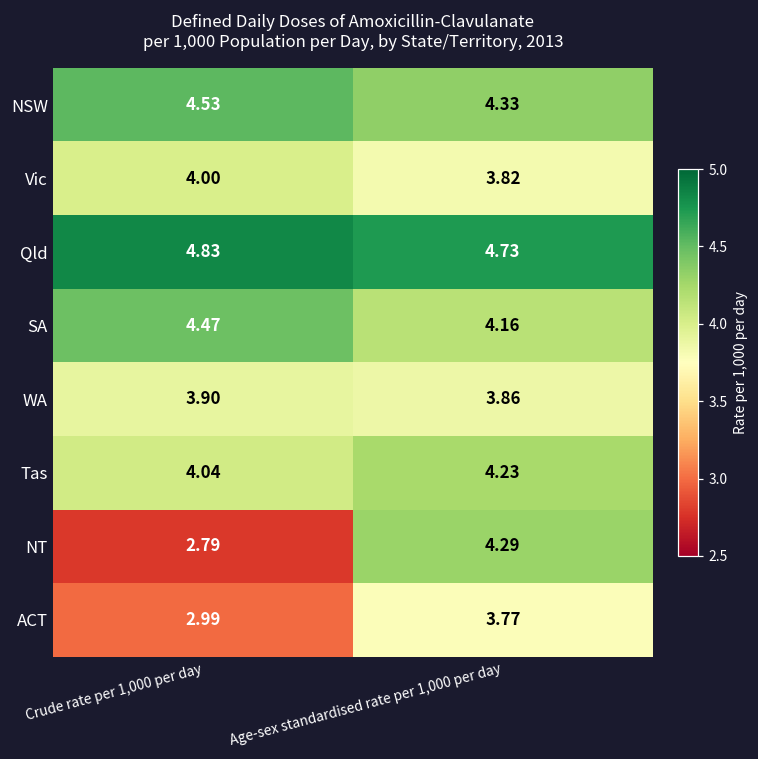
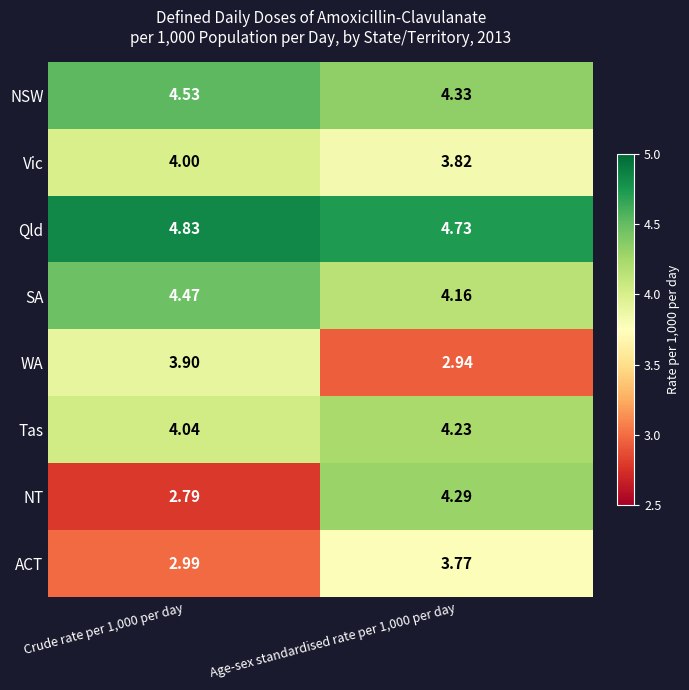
  {
    "NSW": {
      "Crude rate per 1,000 per day": 4.53,
      "Age-sex standardised rate per 1,000 per day": 4.33
    },
    "Vic": {
      "Crude rate per 1,000 per day": 4.00,
      "Age-sex standardised rate per 1,000 per day": 3.82
    },
    "Qld": {
      "Crude rate per 1,000 per day": 4.83,
      "Age-sex standardised rate per 1,000 per day": 4.73
    },
    "SA": {
      "Crude rate per 1,000 per day": 4.47,
      "Age-sex standardised rate per 1,000 per day": 4.16
    },
    "WA": {
      "Crude rate per 1,000 per day": 3.90,
-     "Age-sex standardised rate per 1,000 per day": 3.86
+     "Age-sex standardised rate per 1,000 per day": 2.94
    },
    "Tas": {
      "Crude rate per 1,000 per day": 4.04,
      "Age-sex standardised rate per 1,000 per day": 4.23
    },
    "NT": {
      "Crude rate per 1,000 per day": 2.79,
      "Age-sex standardised rate per 1,000 per day": 4.29
    },
    "ACT": {
      "Crude rate per 1,000 per day": 2.99,
      "Age-sex standardised rate per 1,000 per day": 3.77
    }
  }
